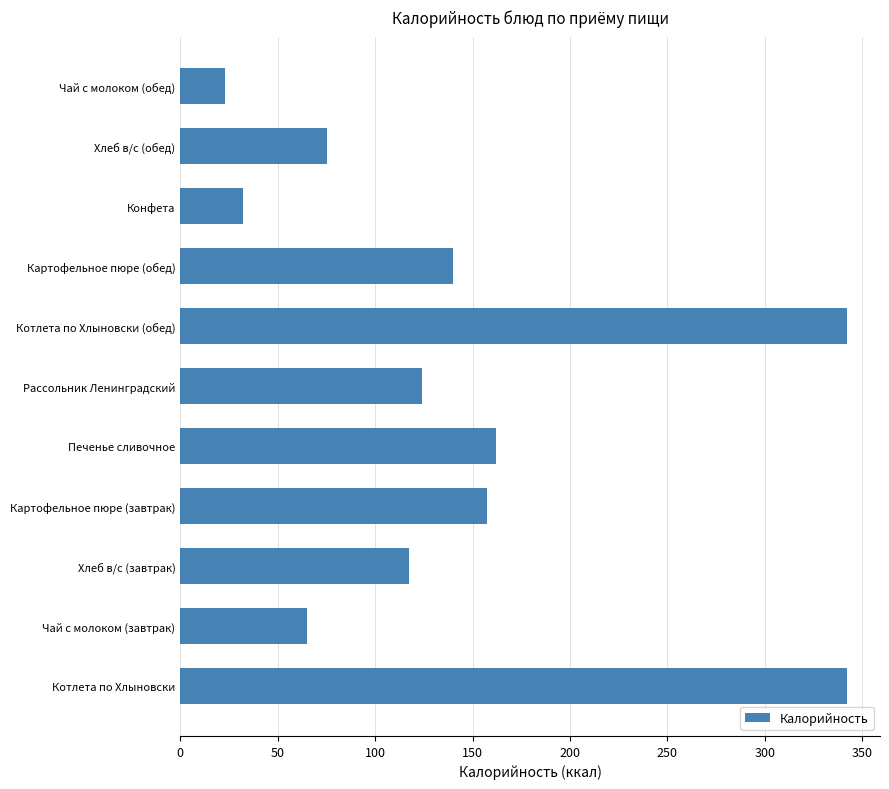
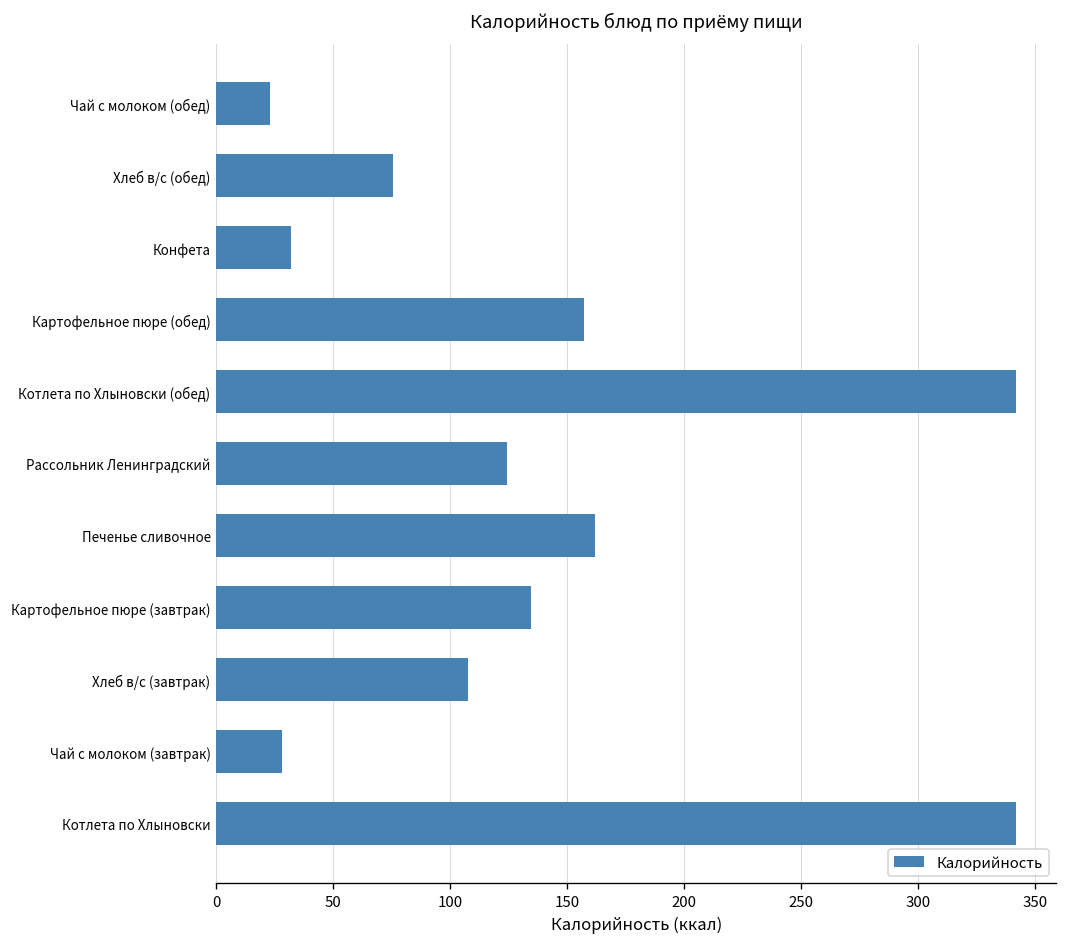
  {
    "Чай с молоком (обед)": 23,
    "Хлеб в/с (обед)": 76,
    "Конфета": 32,
-   "Картофельное пюре (обед)": 140,
+   "Картофельное пюре (обед)": 157,
    "Котлета по Хлыновски (обед)": 342,
    "Рассольник Ленинградский": 124,
    "Печенье сливочное": 162,
-   "Картофельное пюре (завтрак)": 157,
-   "Хлеб в/с (завтрак)": 118,
-   "Чай с молоком (завтрак)": 65,
+   "Картофельное пюре (завтрак)": 135,
+   "Хлеб в/с (завтрак)": 108,
+   "Чай с молоком (завтрак)": 28,
    "Котлета по Хлыновски": 342
  }
